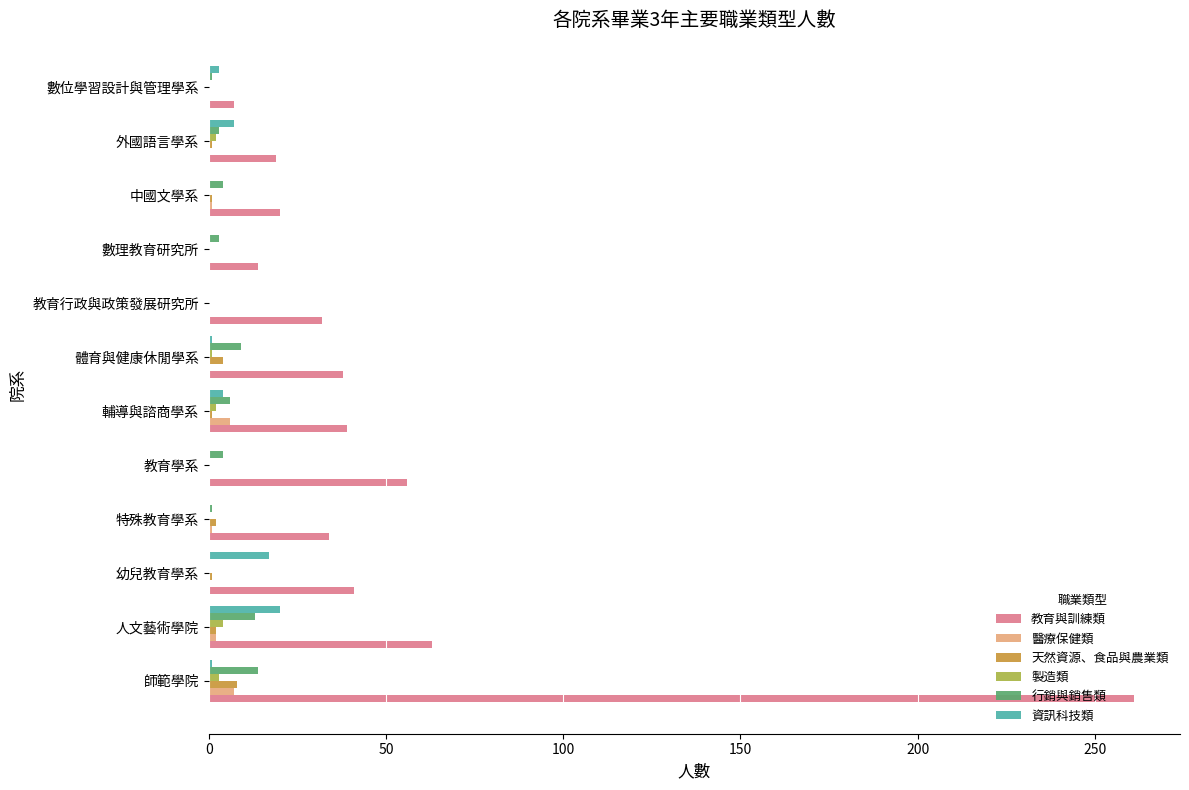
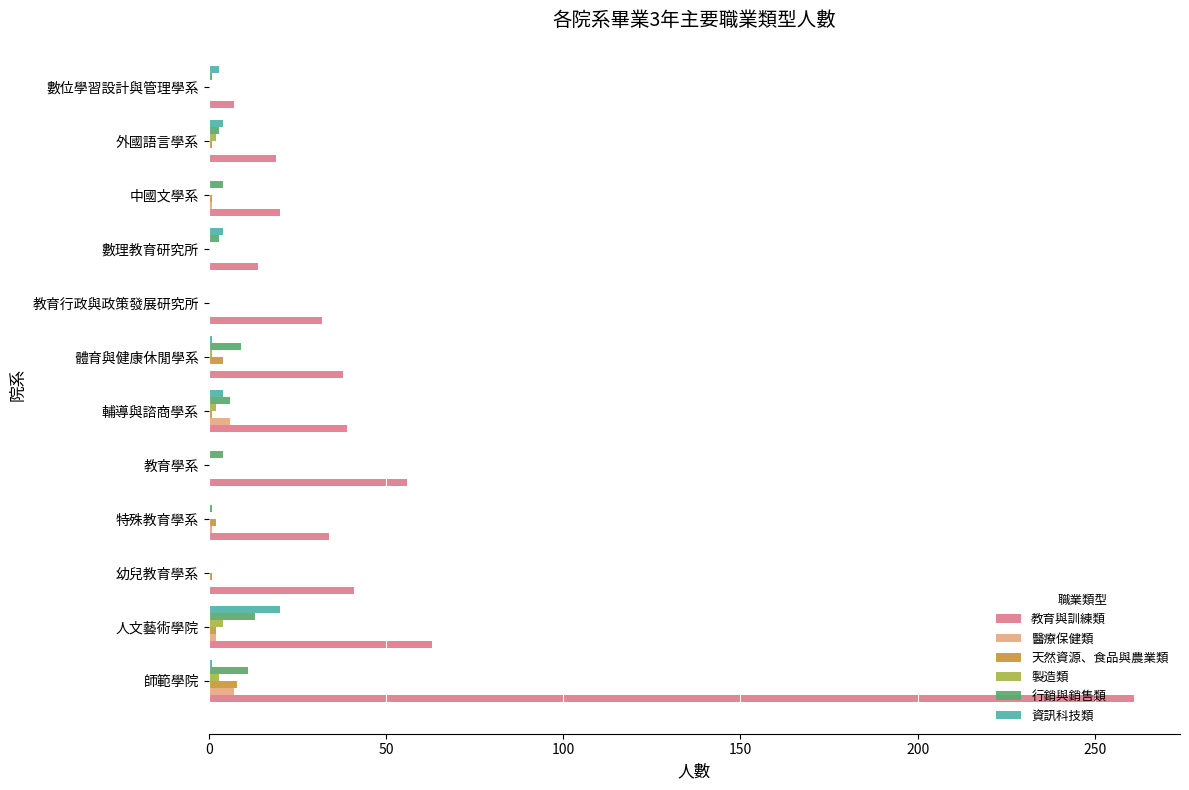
  {
    "行銷與銷售類": {
      "數位學習設計與管理學系": 1,
      "外國語言學系": 3,
      "中國文學系": 4,
      "數理教育研究所": 3,
      "教育行政與政策發展研究所": 0,
      "體育與健康休閒學系": 9,
      "輔導與諮商學系": 6,
      "教育學系": 4,
      "特殊教育學系": 1,
      "幼兒教育學系": 0,
      "人文藝術學院": 13,
-     "師範學院": 14
+     "師範學院": 11
    },
    "資訊科技類": {
      "數位學習設計與管理學系": 3,
-     "外國語言學系": 7,
+     "外國語言學系": 4,
      "中國文學系": 0,
-     "數理教育研究所": 0,
+     "數理教育研究所": 4,
      "教育行政與政策發展研究所": 0,
      "體育與健康休閒學系": 1,
      "輔導與諮商學系": 4,
      "教育學系": 0,
      "特殊教育學系": 0,
-     "幼兒教育學系": 17,
+     "幼兒教育學系": 0,
      "人文藝術學院": 20,
      "師範學院": 1
    }
  }
